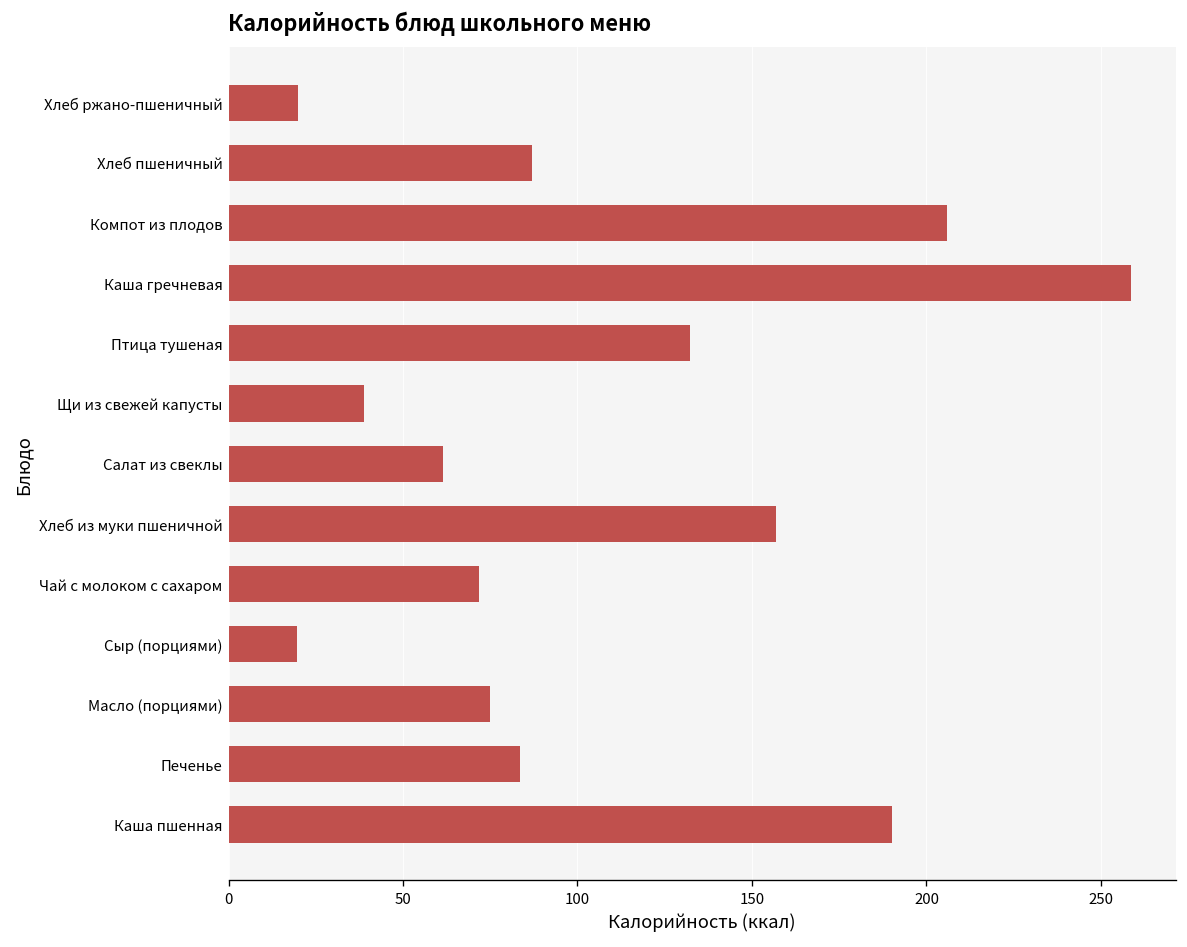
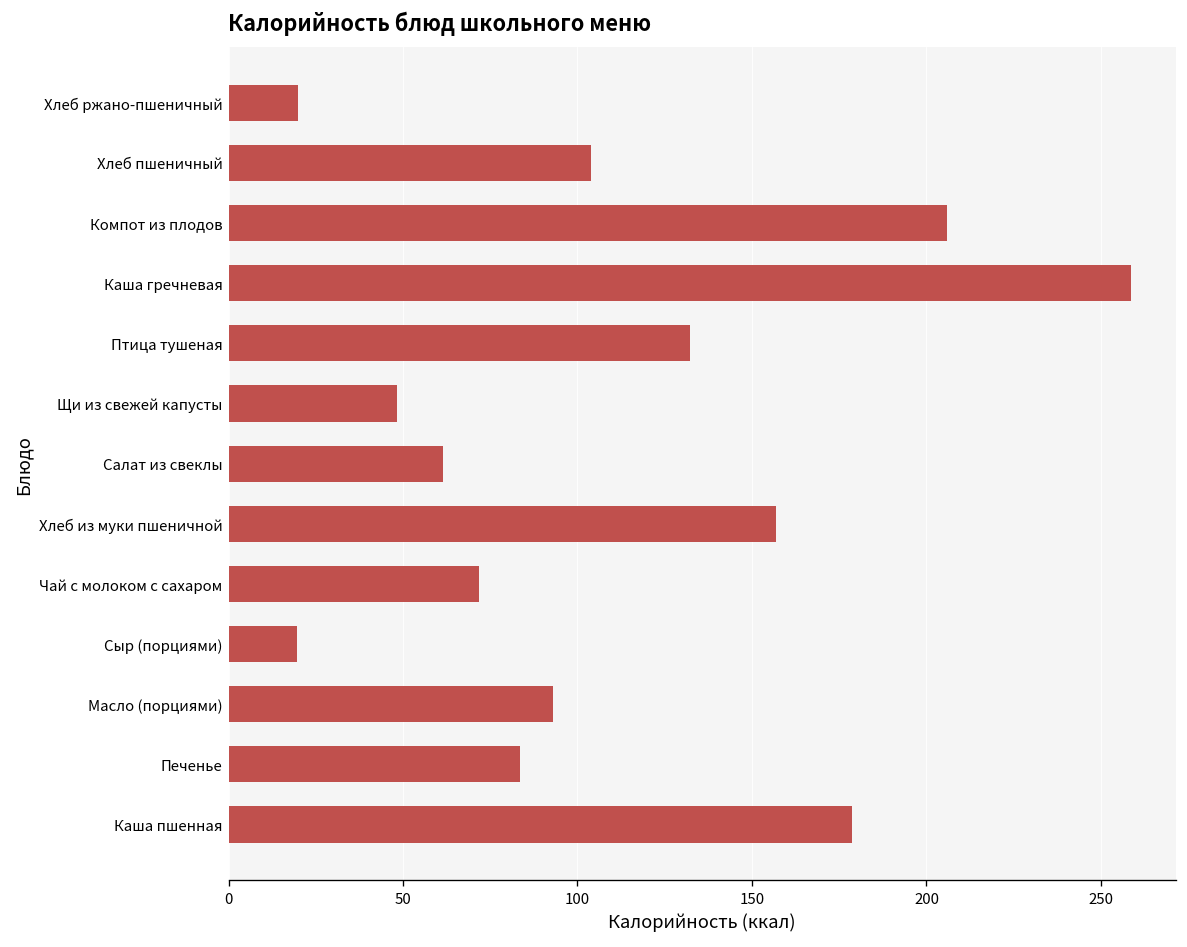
  {
    "Хлеб ржано-пшеничный": 20,
-   "Хлеб пшеничный": 87,
+   "Хлеб пшеничный": 104,
    "Компот из плодов": 206,
    "Каша гречневая": 259,
    "Птица тушеная": 132,
-   "Щи из свежей капусты": 39,
+   "Щи из свежей капусты": 48,
    "Салат из свеклы": 61,
    "Хлеб из муки пшеничной": 157,
    "Чай с молоком с сахаром": 72,
    "Сыр (порциями)": 20,
-   "Масло (порциями)": 75,
+   "Масло (порциями)": 93,
    "Печенье": 83,
-   "Каша пшенная": 190
+   "Каша пшенная": 179
  }
